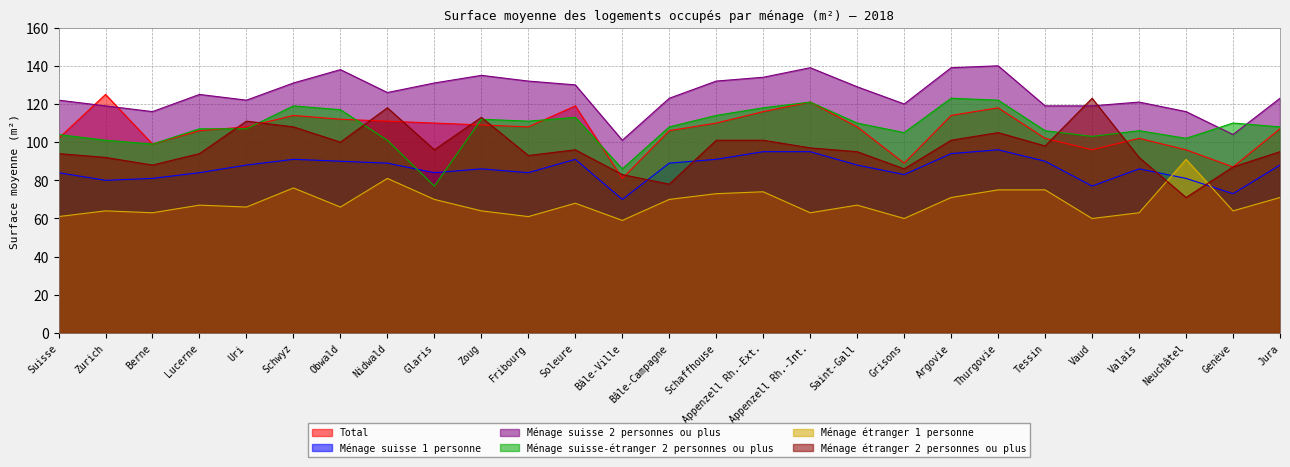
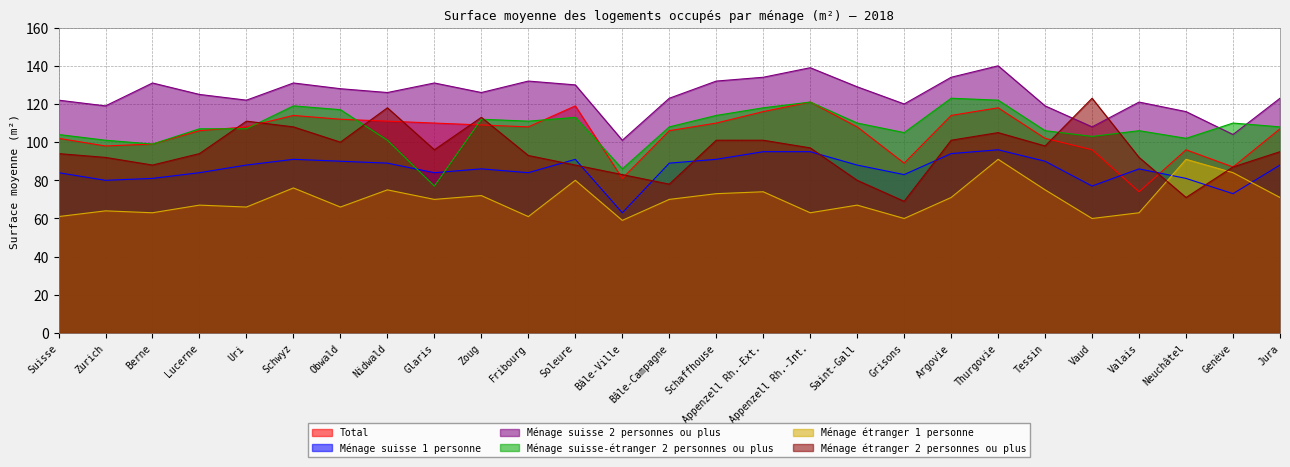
  {
    "Total": {
      "Suisse": 102,
-     "Zurich": 125,
+     "Zurich": 98,
      "Schwyz": 114,
      "Obwald": 112,
      "Nidwald": 111,
      "Glaris": 110,
      "Zoug": 109,
      "Fribourg": 108,
      "Soleure": 119,
      "Bâle-Ville": 81,
      "Bâle-Campagne": 106,
      "Schaffhouse": 110,
      "Appenzell Rh.-Ext.": 116,
      "Saint-Gall": 108,
      "Grisons": 89,
      "Argovie": 114,
      "Thurgovie": 118,
      "Tessin": 102,
      "Vaud": 96,
-     "Valais": 102,
+     "Valais": 74,
      "Neuchâtel": 96
    },
    "Ménage suisse 1 personne": {
      "Suisse": 84,
      "Zurich": 80,
      "Berne": 81,
      "Lucerne": 84,
      "Uri": 88,
      "Schwyz": 91,
      "Obwald": 90,
      "Nidwald": 89,
      "Glaris": 84,
      "Zoug": 86,
      "Fribourg": 84,
      "Soleure": 91,
-     "Bâle-Ville": 70,
+     "Bâle-Ville": 63,
      "Bâle-Campagne": 89,
      "Schaffhouse": 91,
      "Appenzell Rh.-Ext.": 95,
      "Appenzell Rh.-Int.": 95,
      "Saint-Gall": 88,
      "Grisons": 83,
      "Argovie": 94,
      "Thurgovie": 96,
      "Tessin": 90,
      "Vaud": 77,
      "Valais": 86,
      "Neuchâtel": 81,
      "Genève": 73,
      "Jura": 88
    },
    "Ménage suisse 2 personnes ou plus": {
      "Suisse": 122,
      "Zurich": 119,
-     "Berne": 116,
+     "Berne": 131,
      "Lucerne": 125,
      "Uri": 122,
      "Schwyz": 131,
-     "Obwald": 138,
+     "Obwald": 128,
      "Nidwald": 126,
      "Glaris": 131,
-     "Zoug": 135,
+     "Zoug": 126,
      "Fribourg": 132,
      "Soleure": 130,
      "Bâle-Ville": 101,
      "Bâle-Campagne": 123,
      "Schaffhouse": 132,
      "Appenzell Rh.-Ext.": 134,
      "Appenzell Rh.-Int.": 139,
      "Saint-Gall": 129,
      "Grisons": 120,
-     "Argovie": 139,
+     "Argovie": 134,
      "Thurgovie": 140,
      "Tessin": 119,
-     "Vaud": 119,
+     "Vaud": 108,
      "Valais": 121,
      "Neuchâtel": 116,
      "Genève": 104,
      "Jura": 123
    },
    "Ménage suisse-étranger 2 personnes ou plus": {
      "Suisse": 104,
      "Zurich": 101,
      "Schwyz": 119,
      "Obwald": 117,
      "Nidwald": 101,
      "Glaris": 77,
      "Fribourg": 111,
      "Soleure": 113,
      "Bâle-Ville": 86,
      "Bâle-Campagne": 108,
      "Schaffhouse": 114,
      "Appenzell Rh.-Ext.": 118,
      "Saint-Gall": 110,
      "Grisons": 105,
      "Argovie": 123,
      "Thurgovie": 122,
      "Tessin": 106,
      "Vaud": 103,
      "Valais": 106,
      "Neuchâtel": 102,
      "Genève": 110
    },
    "Ménage étranger 1 personne": {
      "Suisse": 61,
      "Zurich": 64,
      "Berne": 63,
      "Lucerne": 67,
      "Uri": 66,
      "Schwyz": 76,
      "Obwald": 66,
-     "Nidwald": 81,
+     "Nidwald": 75,
      "Glaris": 70,
-     "Zoug": 64,
+     "Zoug": 72,
      "Fribourg": 61,
-     "Soleure": 68,
+     "Soleure": 80,
      "Bâle-Ville": 59,
      "Bâle-Campagne": 70,
      "Schaffhouse": 73,
      "Appenzell Rh.-Ext.": 74,
      "Appenzell Rh.-Int.": 63,
      "Saint-Gall": 67,
      "Grisons": 60,
      "Argovie": 71,
-     "Thurgovie": 75,
+     "Thurgovie": 91,
      "Tessin": 75,
      "Vaud": 60,
      "Valais": 63,
      "Neuchâtel": 91,
-     "Genève": 64,
+     "Genève": 84,
      "Jura": 71
    },
    "Ménage étranger 2 personnes ou plus": {
      "Suisse": 94,
      "Zurich": 92,
      "Berne": 88,
      "Lucerne": 94,
      "Uri": 111,
      "Schwyz": 108,
      "Obwald": 100,
      "Nidwald": 118,
      "Glaris": 96,
      "Fribourg": 93,
-     "Soleure": 96,
+     "Soleure": 88,
      "Bâle-Ville": 83,
      "Bâle-Campagne": 78,
      "Schaffhouse": 101,
      "Appenzell Rh.-Ext.": 101,
      "Appenzell Rh.-Int.": 97,
-     "Saint-Gall": 95,
-     "Grisons": 86,
+     "Saint-Gall": 80,
+     "Grisons": 69,
      "Argovie": 101,
      "Thurgovie": 105,
      "Tessin": 98,
      "Vaud": 123,
      "Valais": 92,
      "Neuchâtel": 71,
      "Jura": 95
    }
  }
